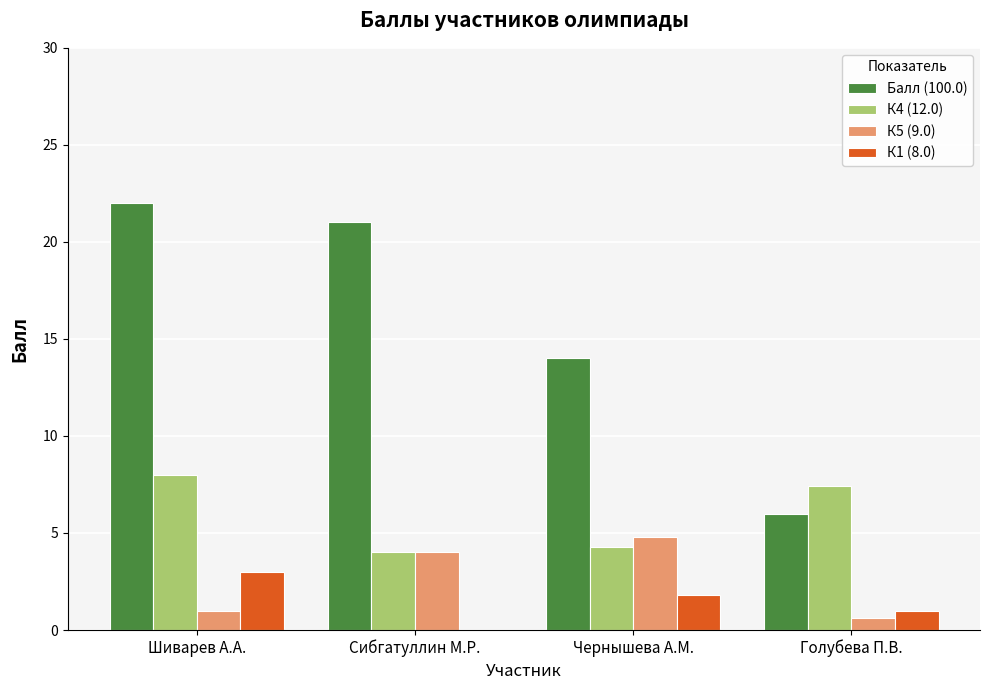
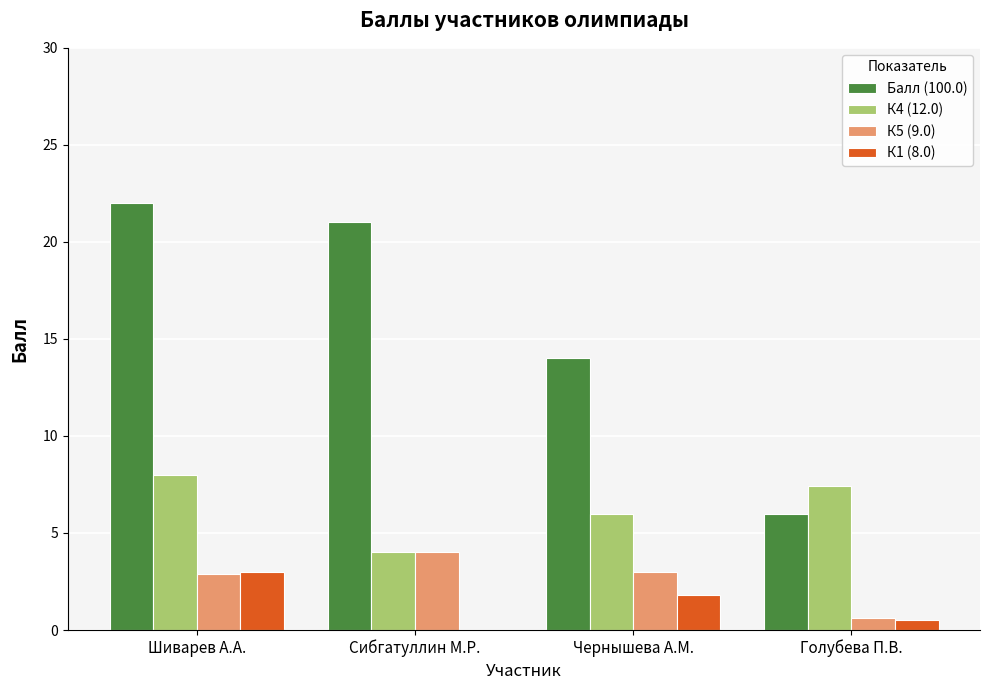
  {
    "Балл (100.0)": {
      "Шиварев А.А.": 22.0,
      "Сибгатуллин М.Р.": 21.0,
      "Чернышева А.М.": 14.0,
      "Голубева П.В.": 6.0
    },
    "К4 (12.0)": {
      "Шиварев А.А.": 8.0,
      "Сибгатуллин М.Р.": 4.0,
-     "Чернышева А.М.": 4.3,
+     "Чернышева А.М.": 6.0,
      "Голубева П.В.": 7.4
    },
    "К5 (9.0)": {
-     "Шиварев А.А.": 1.0,
+     "Шиварев А.А.": 2.9,
      "Сибгатуллин М.Р.": 4.0,
-     "Чернышева А.М.": 4.8,
+     "Чернышева А.М.": 3.0,
      "Голубева П.В.": 0.6
    },
    "К1 (8.0)": {
      "Шиварев А.А.": 3.0,
      "Сибгатуллин М.Р.": 0.0,
      "Чернышева А.М.": 1.8,
-     "Голубева П.В.": 1.0
+     "Голубева П.В.": 0.5
    }
  }
